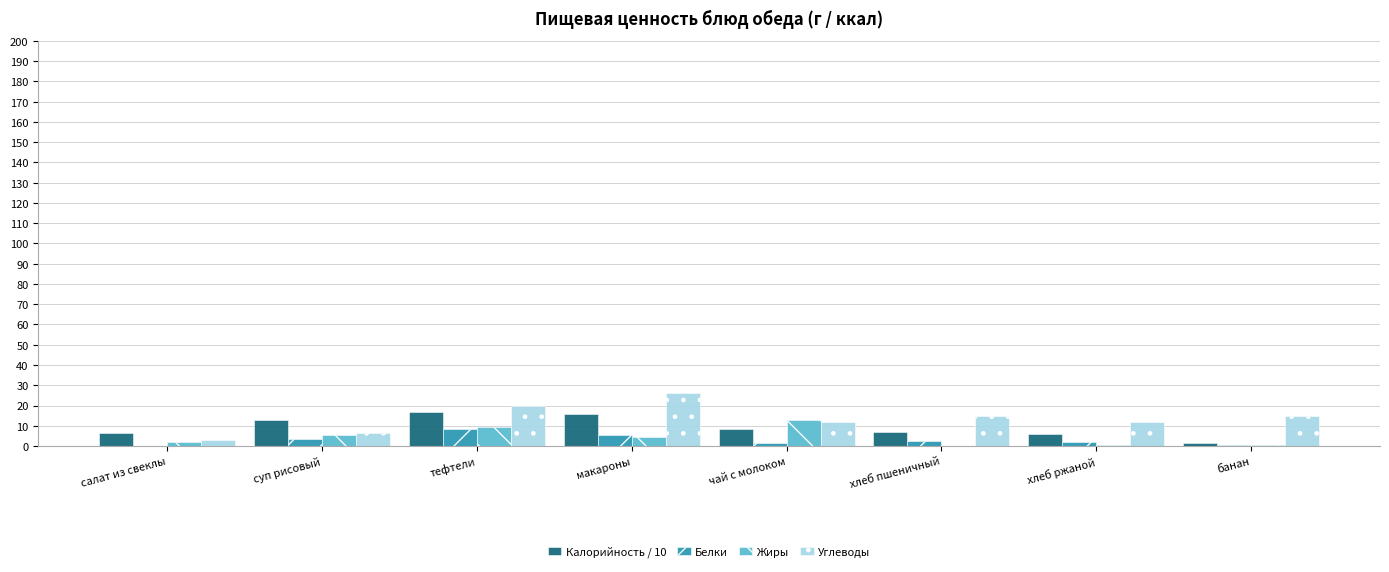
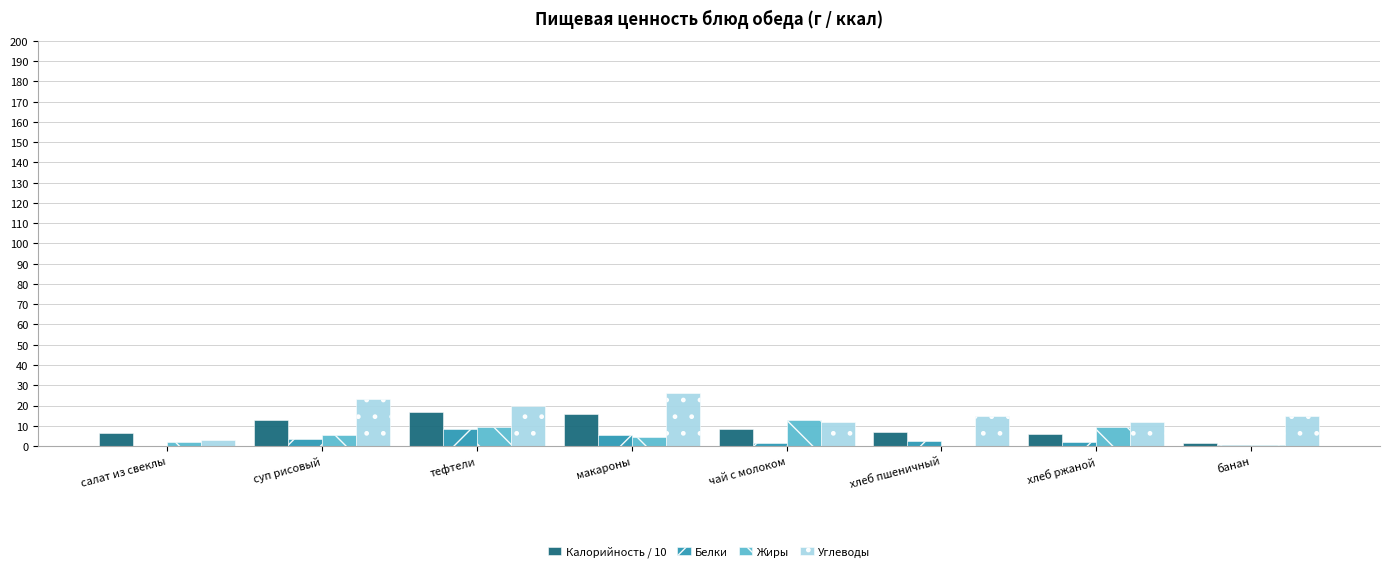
  {
    "Калорийность / 10": {
      "салат из свеклы": 6,
      "суп рисовый": 13,
      "тефтели": 17,
      "макароны": 16,
      "чай с молоком": 9,
      "хлеб пшеничный": 7,
      "хлеб ржаной": 6,
      "банан": 2
    },
    "Белки": {
      "суп рисовый": 3,
      "тефтели": 9,
      "макароны": 6,
      "чай с молоком": 1,
      "хлеб пшеничный": 2,
      "хлеб ржаной": 2
    },
    "Жиры": {
      "салат из свеклы": 2,
      "суп рисовый": 6,
      "тефтели": 10,
      "макароны": 5,
      "чай с молоком": 13,
-     "хлеб ржаной": 0
+     "хлеб ржаной": 9
    },
    "Углеводы": {
      "салат из свеклы": 3,
-     "суп рисовый": 6,
+     "суп рисовый": 23,
      "тефтели": 20,
      "макароны": 26,
      "чай с молоком": 12,
      "хлеб пшеничный": 15,
      "хлеб ржаной": 12,
      "банан": 15
    }
  }
